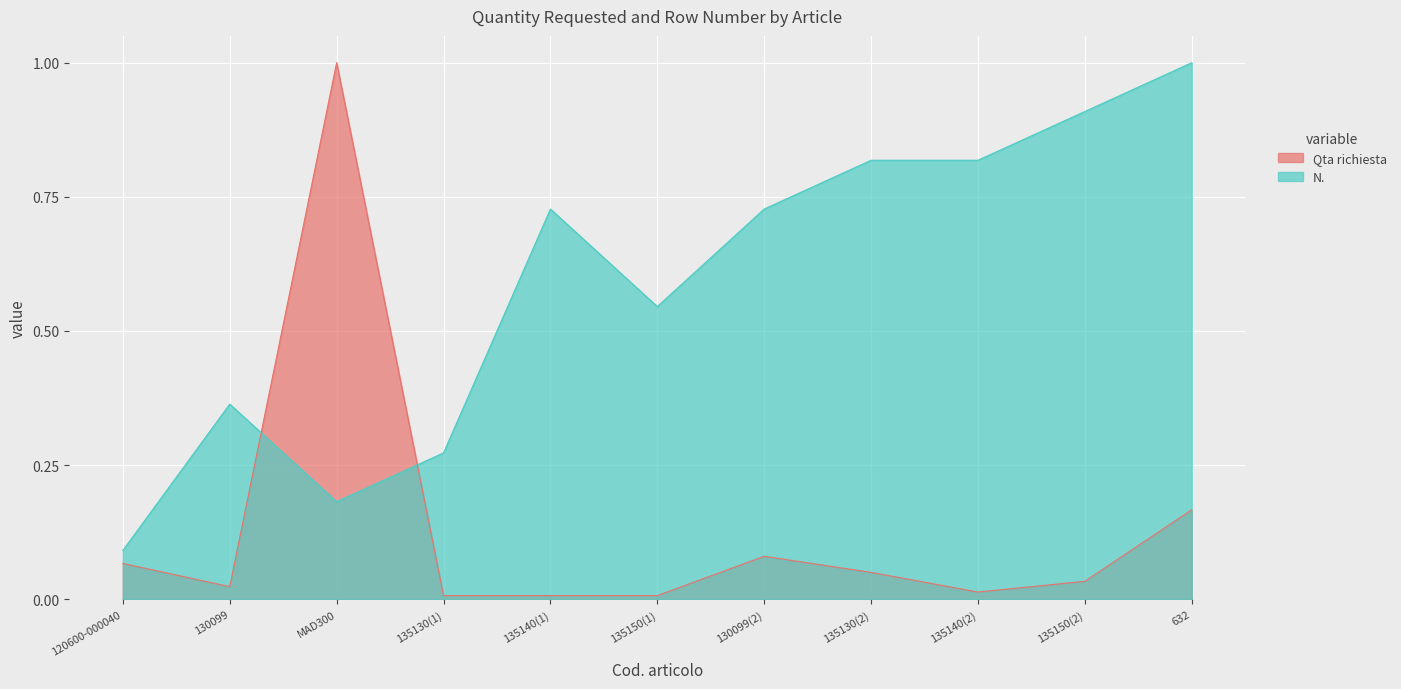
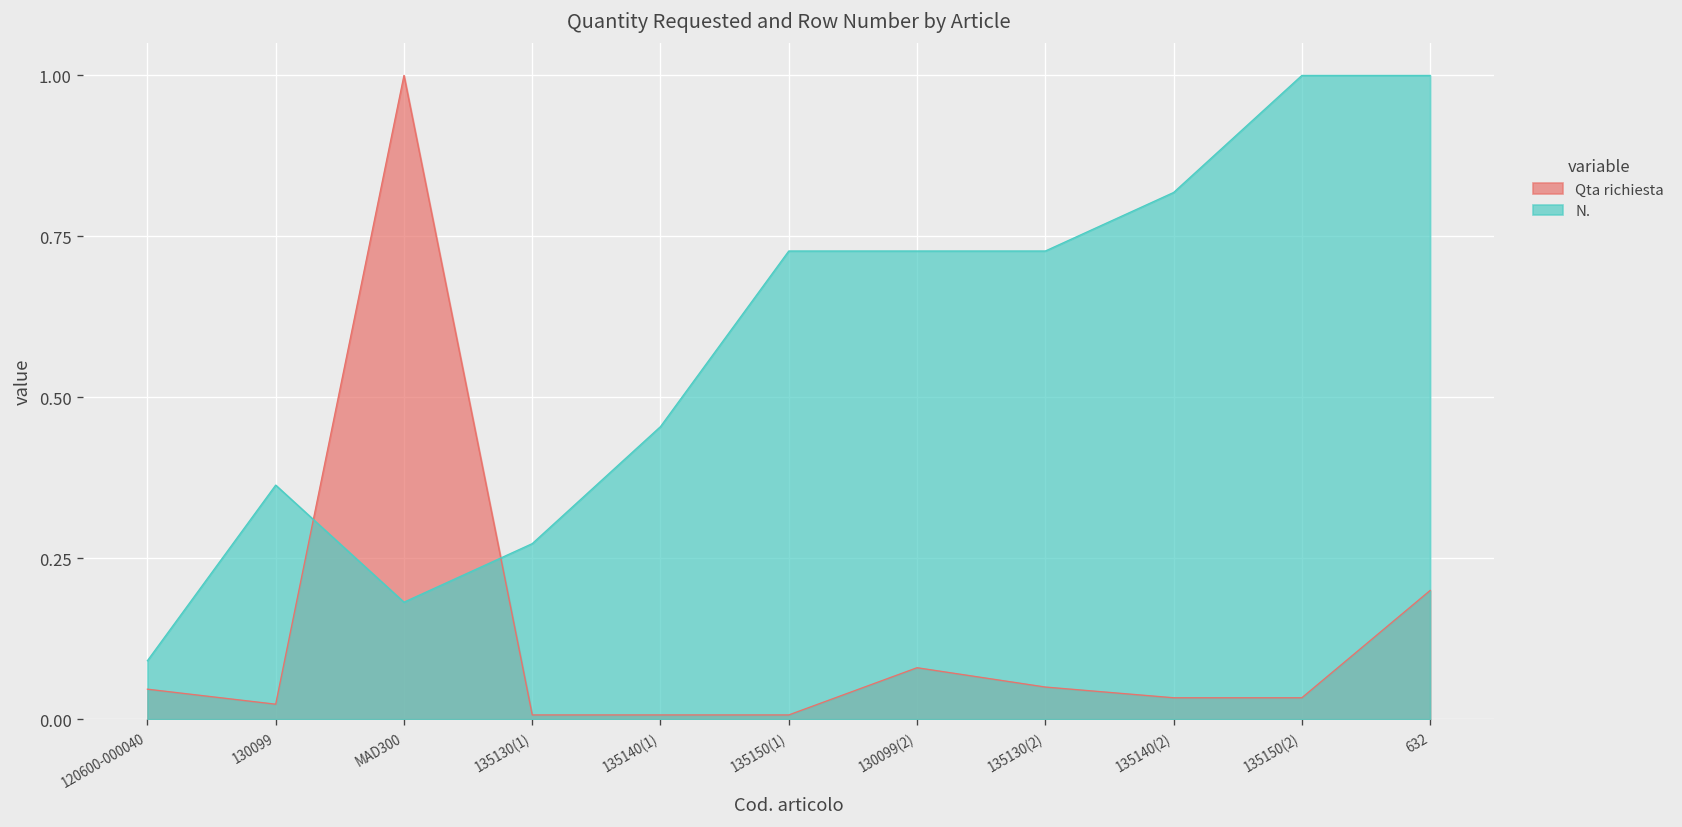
  {
    "Qta richiesta": {
-     "120600-000040": 0.07,
+     "120600-000040": 0.05,
      "130099": 0.02,
      "MAD300": 1.00,
      "135130(1)": 0.01,
      "135140(1)": 0.01,
      "135150(1)": 0.01,
      "130099(2)": 0.08,
      "135130(2)": 0.05,
-     "135140(2)": 0.01,
+     "135140(2)": 0.03,
      "135150(2)": 0.03,
-     "632": 0.17
+     "632": 0.20
    },
    "N.": {
      "120600-000040": 0.09,
      "130099": 0.36,
      "MAD300": 0.18,
      "135130(1)": 0.27,
-     "135140(1)": 0.73,
-     "135150(1)": 0.55,
+     "135140(1)": 0.45,
+     "135150(1)": 0.73,
      "130099(2)": 0.73,
-     "135130(2)": 0.82,
+     "135130(2)": 0.73,
      "135140(2)": 0.82,
-     "135150(2)": 0.91,
+     "135150(2)": 1.00,
      "632": 1.00
    }
  }
